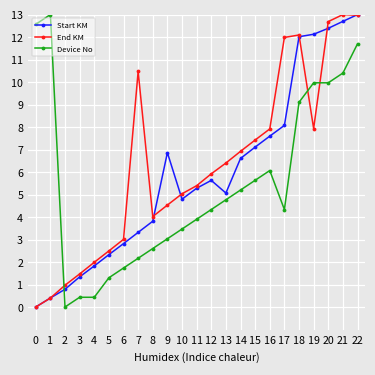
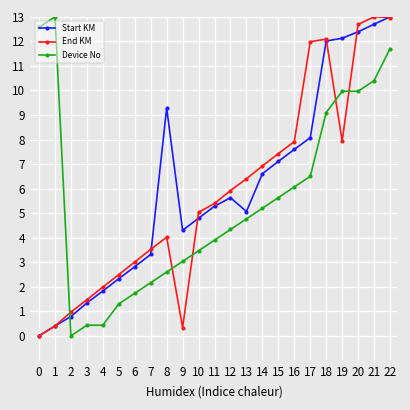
  {
    "Start KM": {
      "2": 0.8,
      "3": 1.3,
      "4": 1.8,
      "5": 2.3,
      "6": 2.8,
      "7": 3.3,
-     "8": 3.8,
-     "9": 6.9,
+     "8": 9.3,
+     "9": 4.3,
      "10": 4.8,
      "12": 5.6,
      "13": 5.1,
      "14": 6.6,
      "15": 7.1,
      "16": 7.6,
      "17": 8.1,
      "19": 12.1,
      "20": 12.4,
      "21": 12.7
    },
    "End KM": {
      "2": 1.0,
      "3": 1.5,
      "4": 2.0,
      "5": 2.5,
      "6": 3.0,
-     "7": 10.5,
+     "7": 3.5,
      "8": 4.0,
-     "9": 4.5,
+     "9": 0.3,
      "10": 5.0,
      "12": 5.9,
      "13": 6.4,
      "14": 6.9,
      "15": 7.4,
      "16": 7.9,
      "17": 12.0,
      "19": 7.9,
      "20": 12.7,
      "21": 13.0
    },
    "Device No": {
      "1": 13.0,
      "2": 0.0,
      "3": 0.4,
      "4": 0.4,
      "5": 1.3,
      "6": 1.7,
      "7": 2.2,
      "8": 2.6,
      "9": 3.0,
      "10": 3.5,
      "11": 3.9,
      "12": 4.3,
      "13": 4.8,
      "14": 5.2,
      "15": 5.6,
      "16": 6.1,
-     "17": 4.3,
+     "17": 6.5,
      "18": 9.1,
      "19": 10.0,
      "20": 10.0,
      "21": 10.4,
      "22": 11.7
    }
  }
